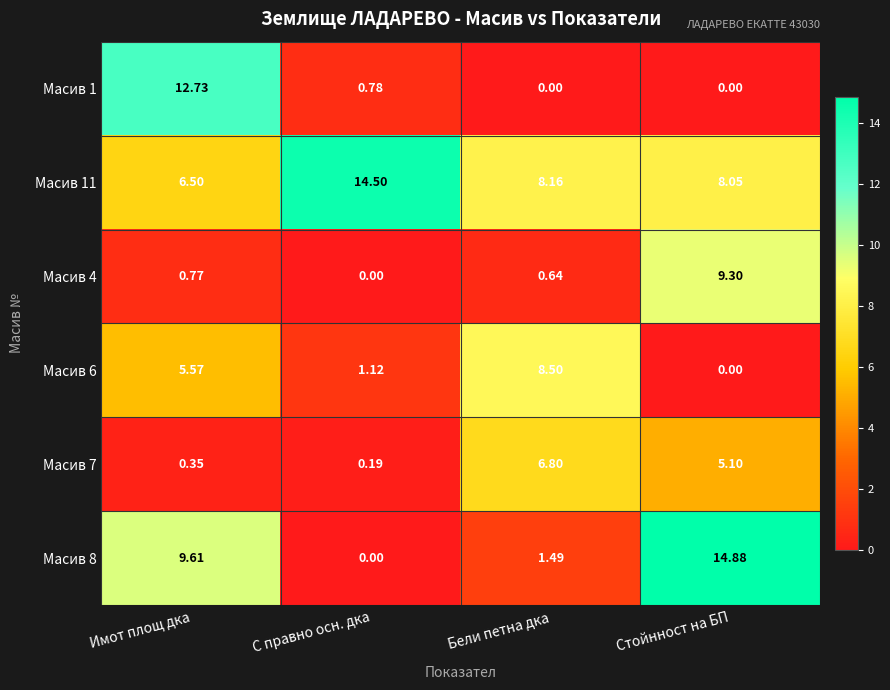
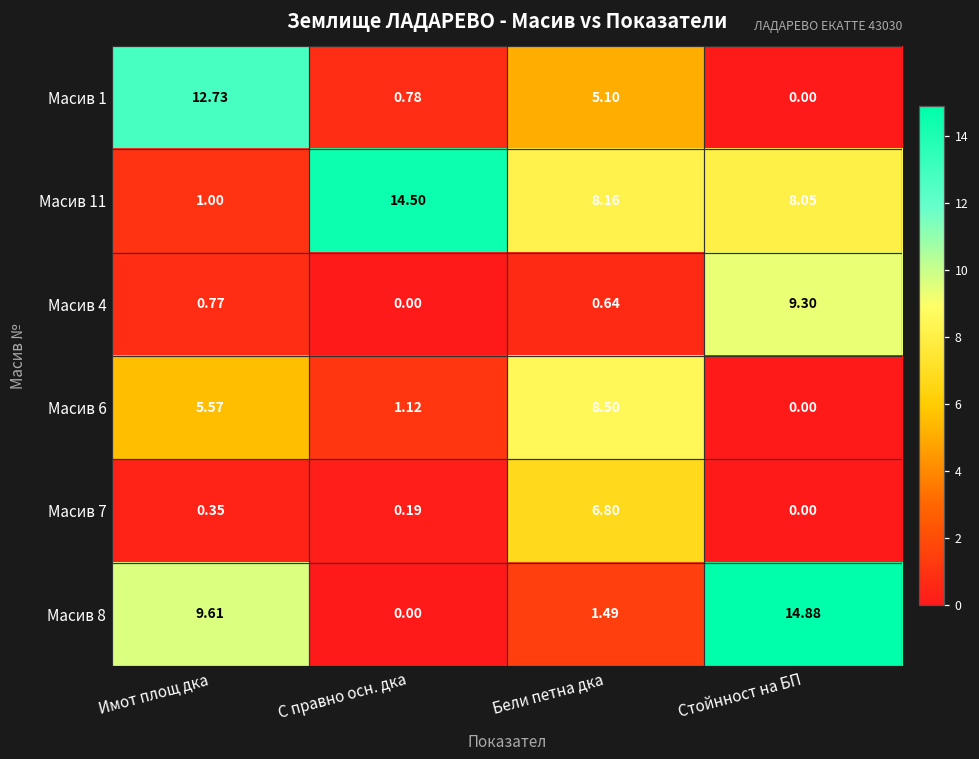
  {
    "Масив 1": {
      "Имот площ дка": 12.73,
      "С правно осн. дка": 0.78,
-     "Бели петна дка": 0.00,
+     "Бели петна дка": 5.10,
      "Стойнност на БП": 0.00
    },
    "Масив 11": {
-     "Имот площ дка": 6.50,
+     "Имот площ дка": 1.00,
      "С правно осн. дка": 14.50,
      "Бели петна дка": 8.16,
      "Стойнност на БП": 8.05
    },
    "Масив 4": {
      "Имот площ дка": 0.77,
      "С правно осн. дка": 0.00,
      "Бели петна дка": 0.64,
      "Стойнност на БП": 9.30
    },
    "Масив 6": {
      "Имот площ дка": 5.57,
      "С правно осн. дка": 1.12,
      "Бели петна дка": 8.50,
      "Стойнност на БП": 0.00
    },
    "Масив 7": {
      "Имот площ дка": 0.35,
      "С правно осн. дка": 0.19,
      "Бели петна дка": 6.80,
-     "Стойнност на БП": 5.10
+     "Стойнност на БП": 0.00
    },
    "Масив 8": {
      "Имот площ дка": 9.61,
      "С правно осн. дка": 0.00,
      "Бели петна дка": 1.49,
      "Стойнност на БП": 14.88
    }
  }
